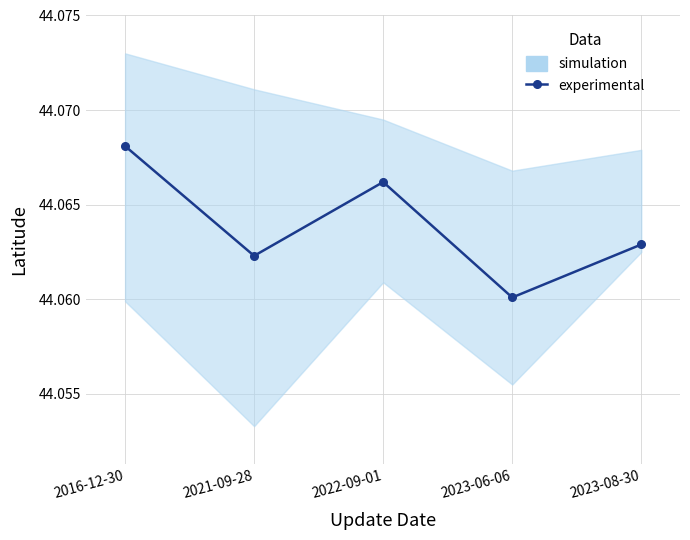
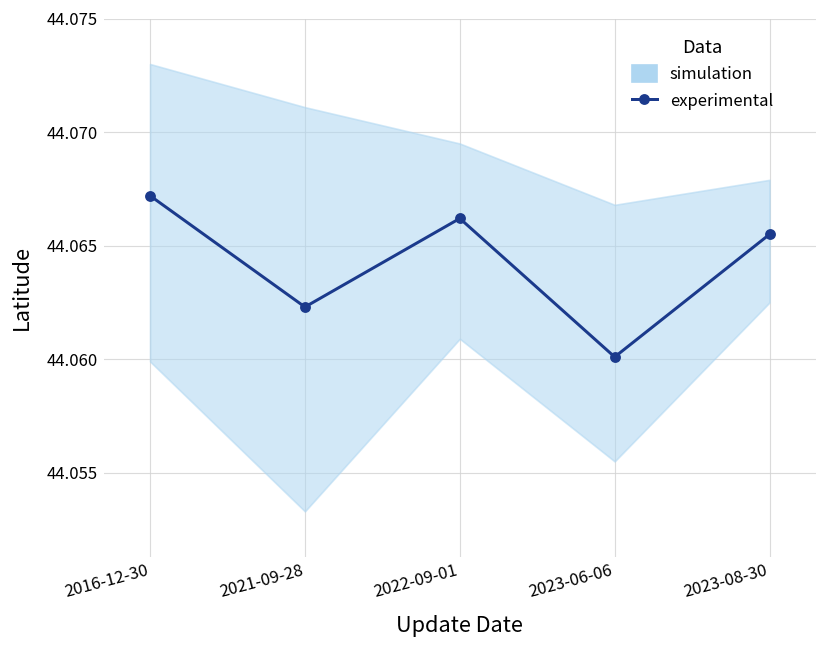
  {
    "experimental": {
-     "2016-12-30": 44.0681,
+     "2016-12-30": 44.0672,
      "2021-09-28": 44.0623,
      "2022-09-01": 44.0662,
      "2023-06-06": 44.0601,
-     "2023-08-30": 44.0629
+     "2023-08-30": 44.0655
    }
  }
